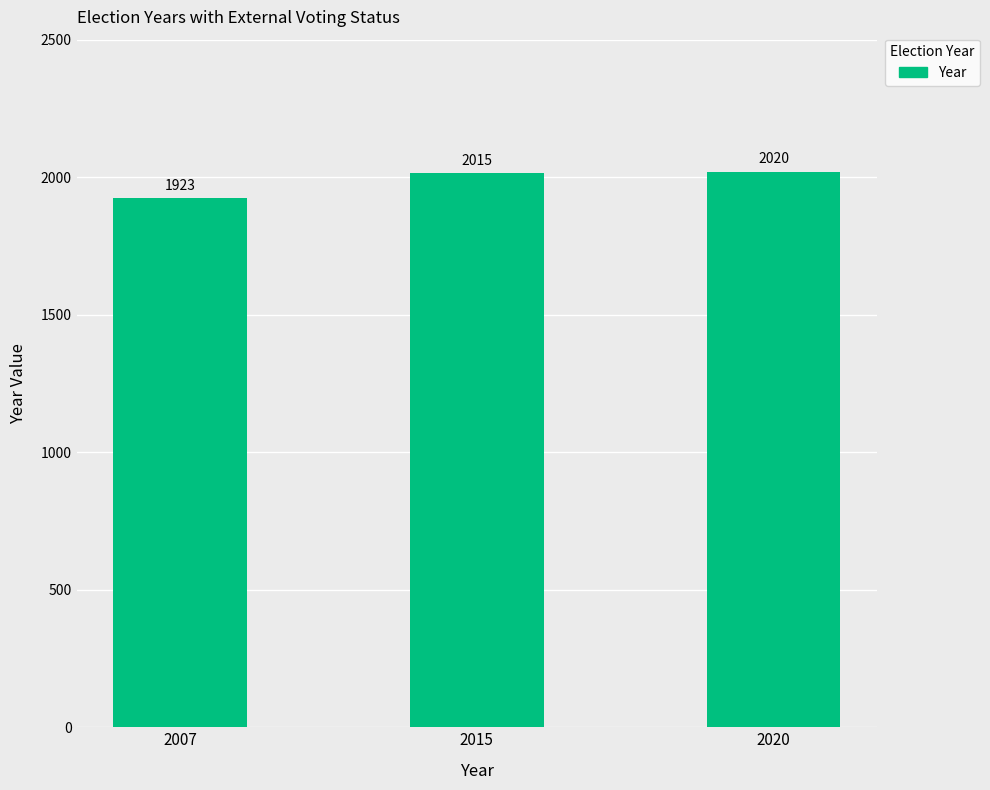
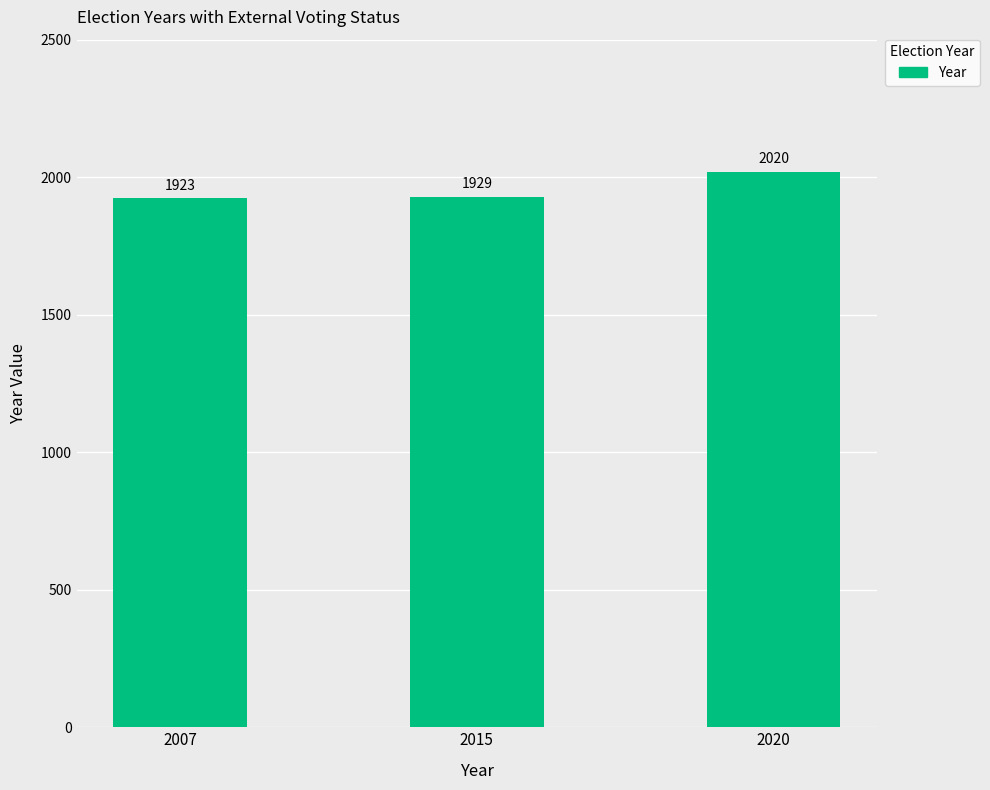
  {
    "2007": 1923,
-   "2015": 2015,
+   "2015": 1929,
    "2020": 2020
  }
